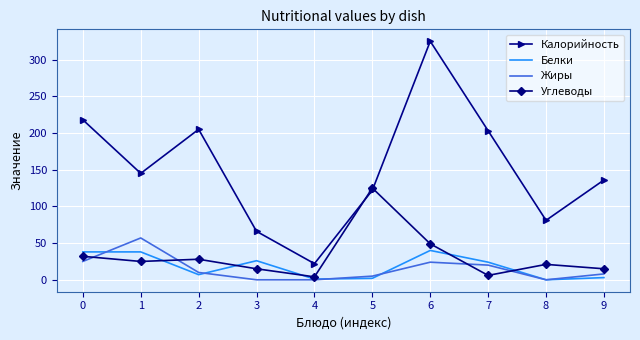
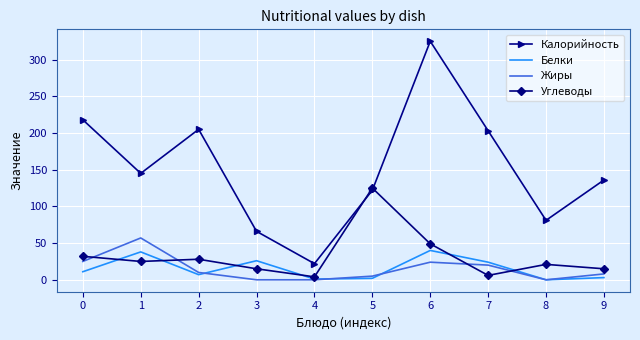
  {
    "Белки": {
-     "0": 40,
+     "0": 10,
      "1": 40,
      "3": 30,
      "6": 40,
      "7": 20,
      "9": 0
    },
    "Жиры": {
      "0": 30,
      "1": 60,
      "3": 0,
      "6": 20,
      "7": 20,
      "9": 10
    }
  }
